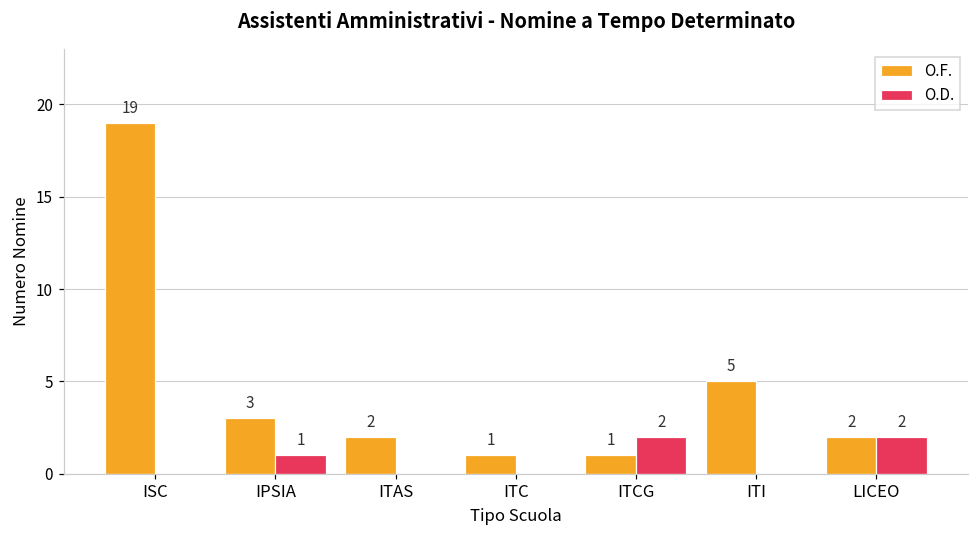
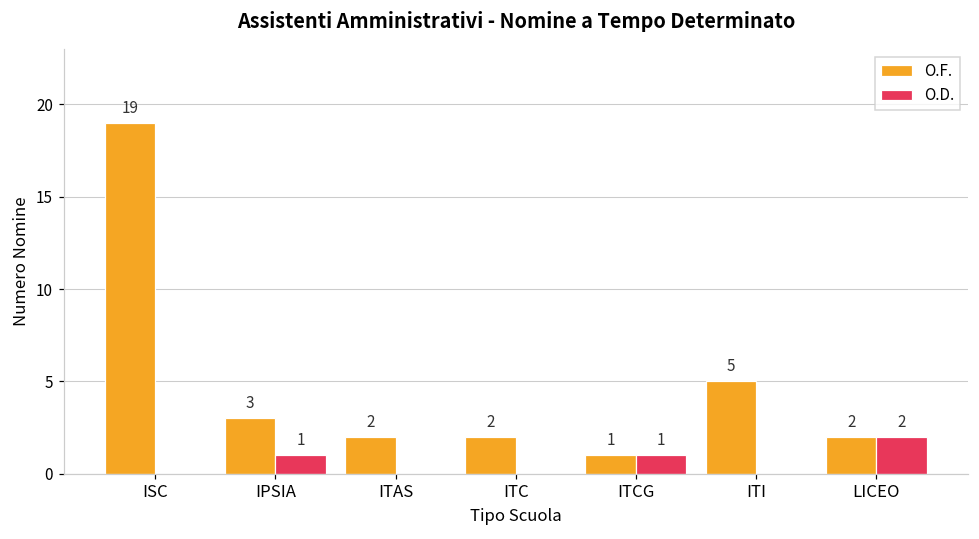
  {
    "O.F.": {
      "ISC": 19,
      "IPSIA": 3,
      "ITAS": 2,
-     "ITC": 1,
+     "ITC": 2,
      "ITCG": 1,
      "ITI": 5,
      "LICEO": 2
    },
    "O.D.": {
      "IPSIA": 1,
-     "ITCG": 2,
+     "ITCG": 1,
      "LICEO": 2
    }
  }
